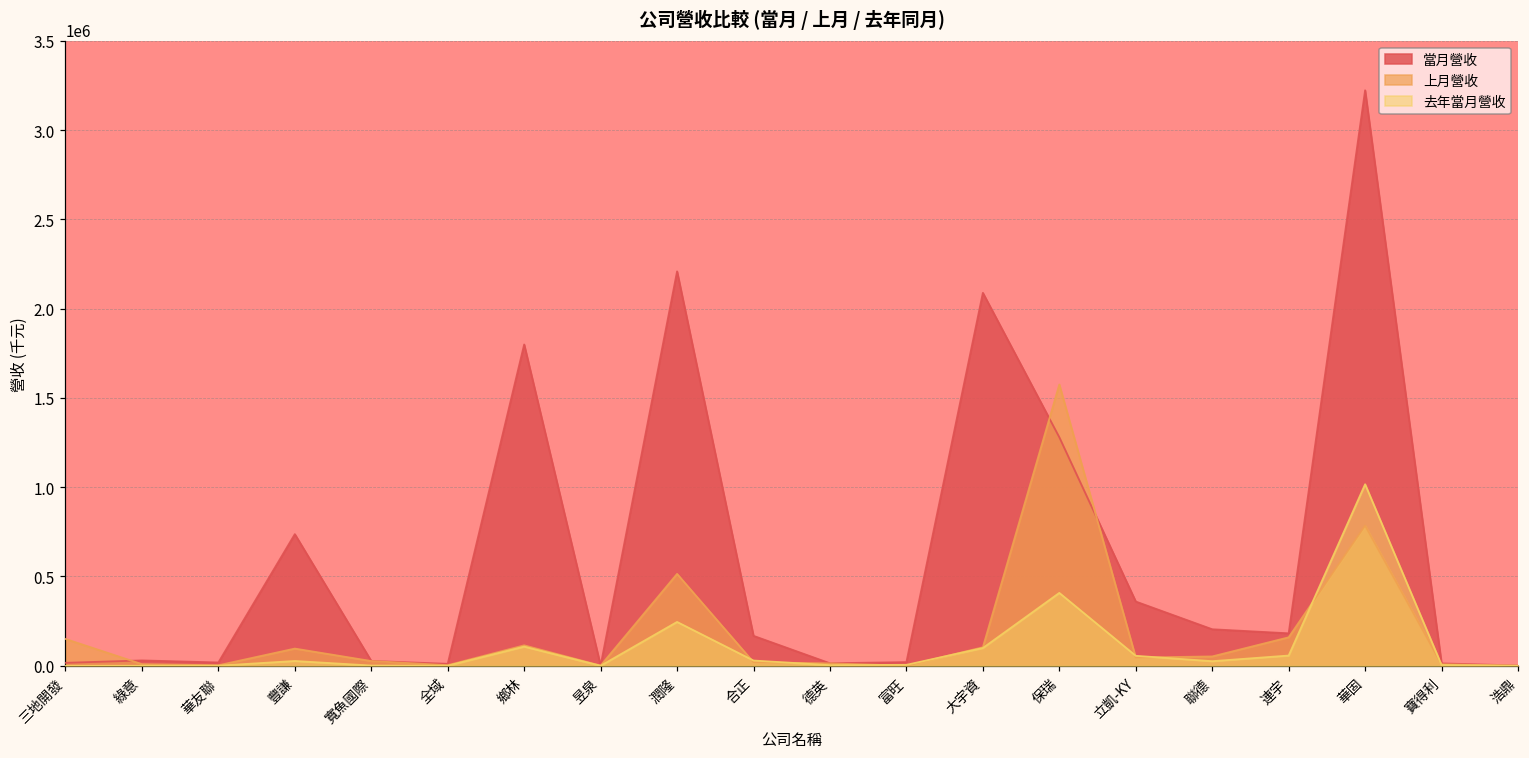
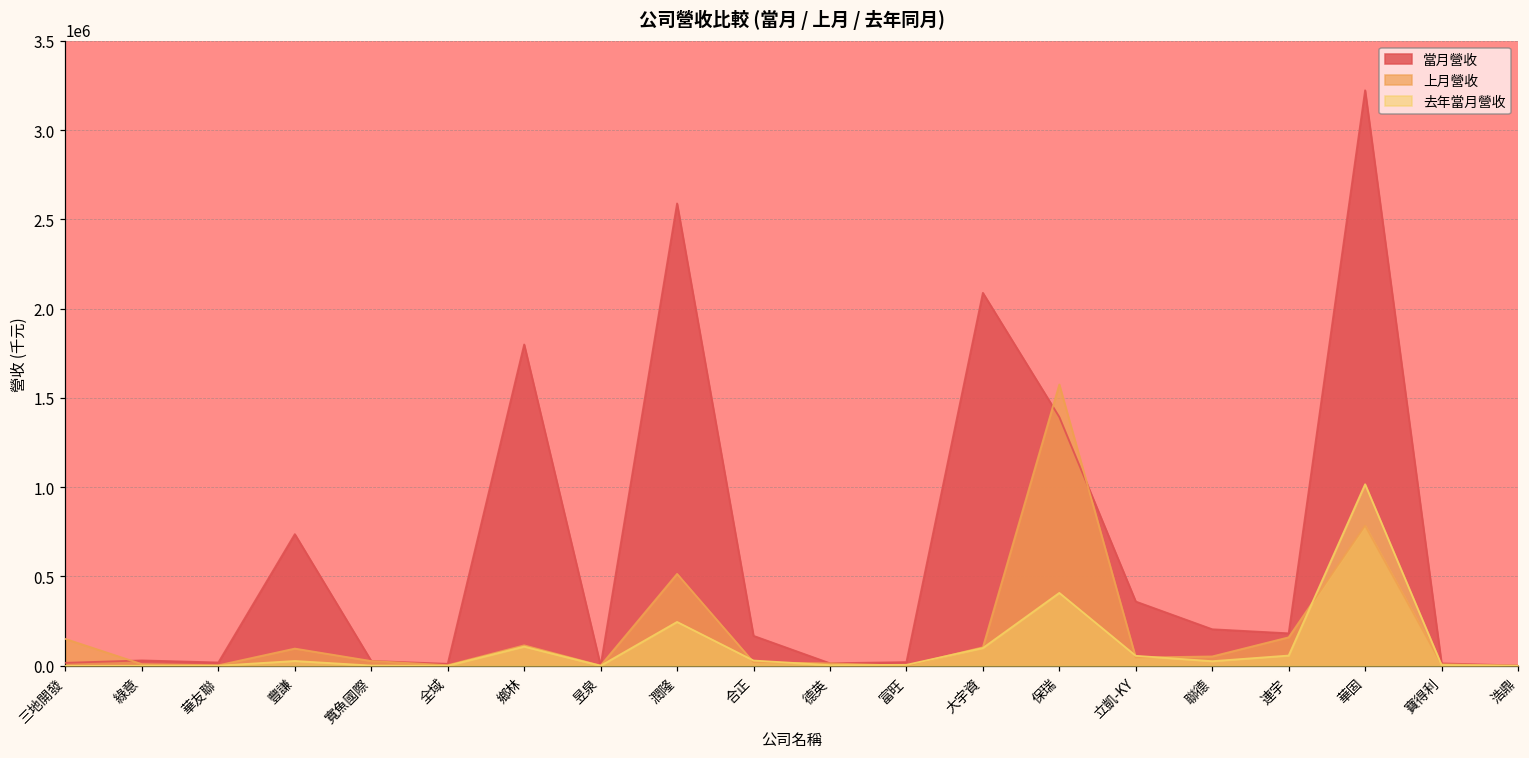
  {
    "當月營收": {
      "三地開發": 20000,
      "綠意": 30000,
      "豐謙": 740000,
      "鄉林": 1800000,
-     "潤隆": 2210000,
+     "潤隆": 2590000,
      "合正": 170000,
      "大宇資": 2090000,
-     "保瑞": 1280000,
+     "保瑞": 1390000,
      "立凱-KY": 360000,
      "聯德": 200000,
      "連宇": 180000,
      "華固": 3220000
    }
  }
